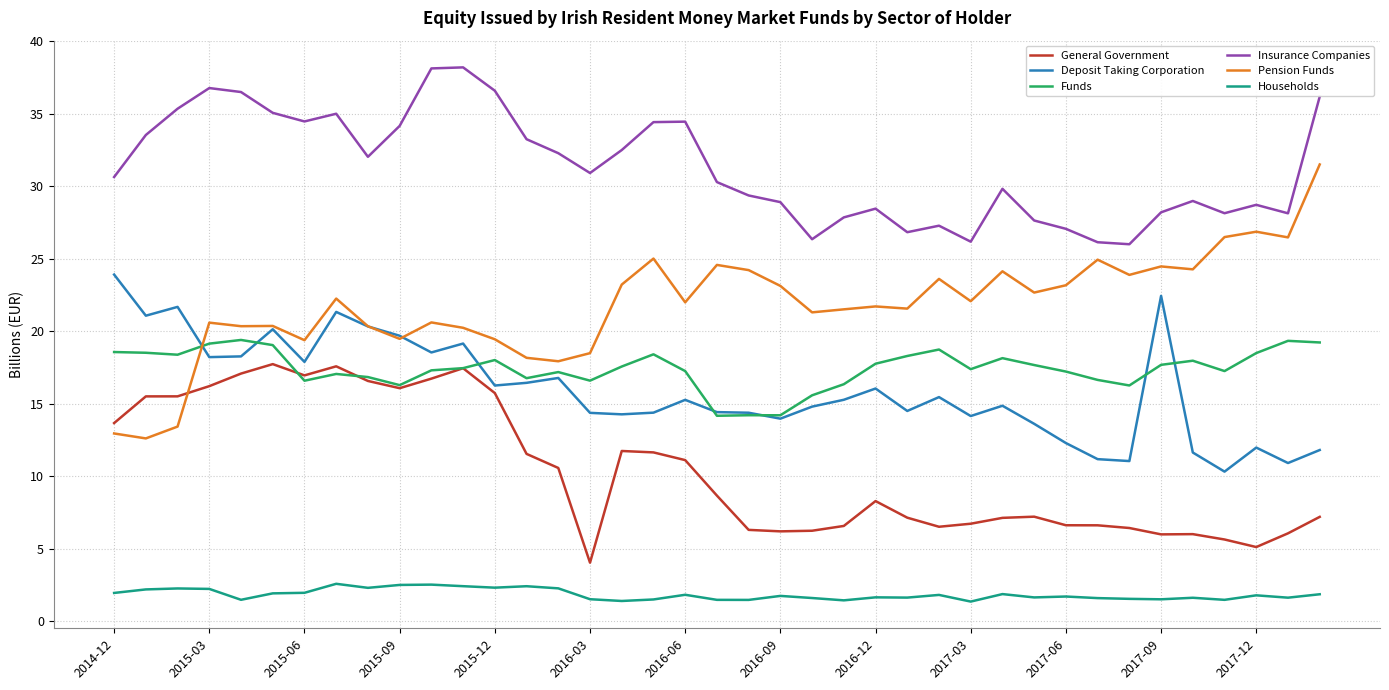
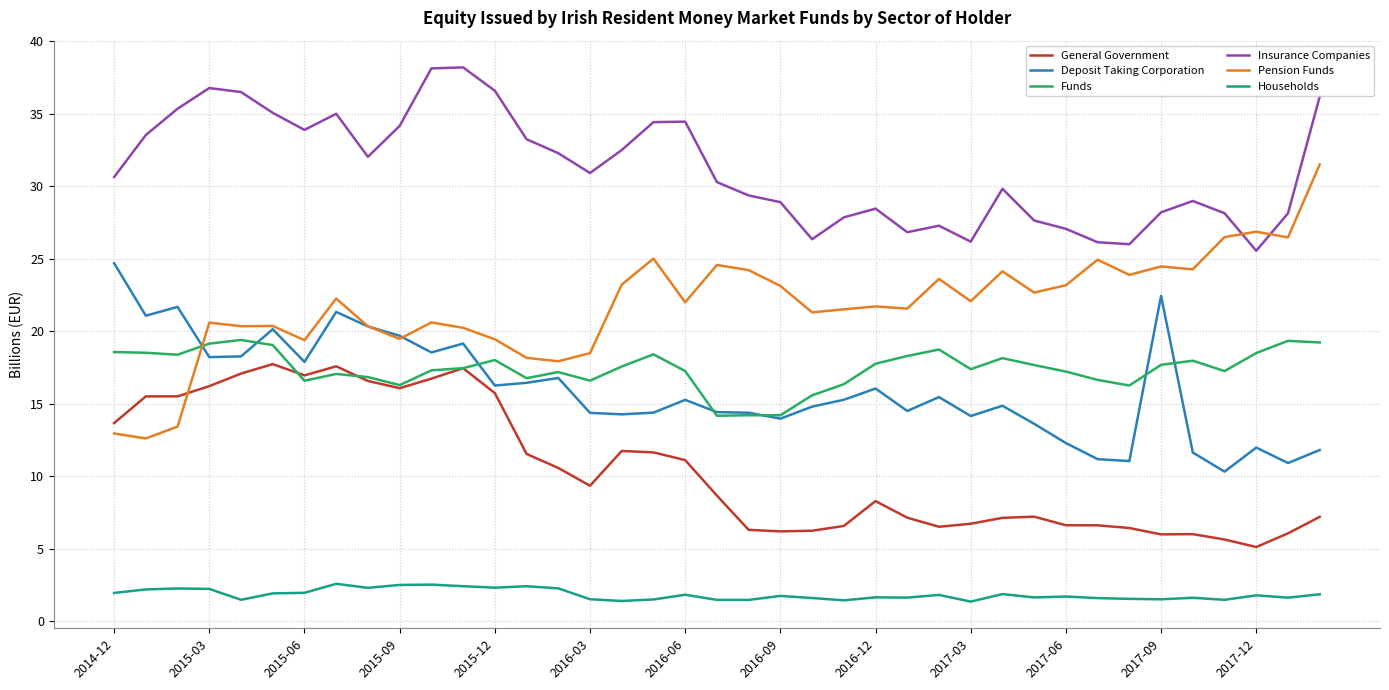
  {
    "General Government": {
      "2014-12": 13.7,
      "2015-03": 16.2,
      "2015-06": 17.0,
      "2015-09": 16.1,
      "2015-12": 15.7,
-     "2016-03": 4.0,
+     "2016-03": 9.3,
      "2016-06": 11.1,
      "2016-09": 6.2,
      "2016-12": 8.3,
      "2017-03": 6.7,
      "2017-06": 6.6,
      "2017-09": 6.0,
      "2017-12": 5.1
    },
    "Deposit Taking Corporation": {
-     "2014-12": 23.9,
+     "2014-12": 24.7,
      "2015-03": 18.2,
      "2015-06": 17.9,
      "2015-09": 19.7,
      "2015-12": 16.3,
      "2016-03": 14.4,
      "2016-06": 15.3,
      "2016-09": 14.0,
      "2016-12": 16.0,
      "2017-03": 14.2,
      "2017-06": 12.3,
      "2017-09": 22.4,
      "2017-12": 12.0
    },
    "Insurance Companies": {
      "2014-12": 30.6,
      "2015-03": 36.8,
-     "2015-06": 34.5,
+     "2015-06": 33.9,
      "2015-09": 34.1,
      "2015-12": 36.6,
      "2016-03": 30.9,
      "2016-06": 34.4,
      "2016-09": 28.9,
      "2016-12": 28.4,
      "2017-03": 26.2,
      "2017-06": 27.1,
      "2017-09": 28.2,
-     "2017-12": 28.7
+     "2017-12": 25.5
    },
    "Pension Funds": {
      "2014-12": 13.0,
      "2015-03": 20.6,
      "2015-06": 19.4,
      "2015-09": 19.5,
      "2015-12": 19.4,
      "2016-03": 18.5,
      "2016-06": 22.0,
      "2016-09": 23.1,
      "2016-12": 21.7,
      "2017-03": 22.1,
      "2017-06": 23.2,
      "2017-09": 24.5,
      "2017-12": 26.9
    }
  }
